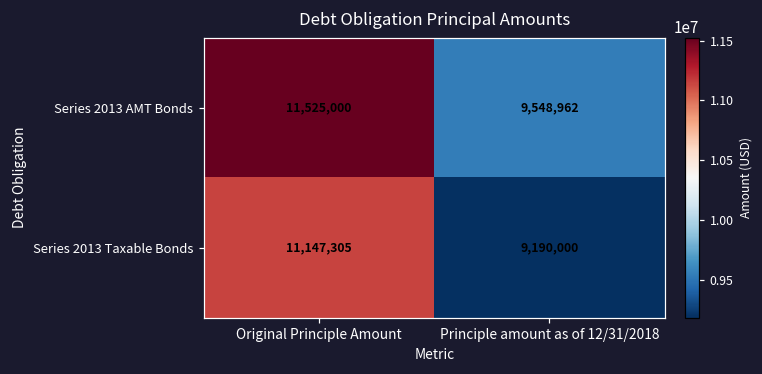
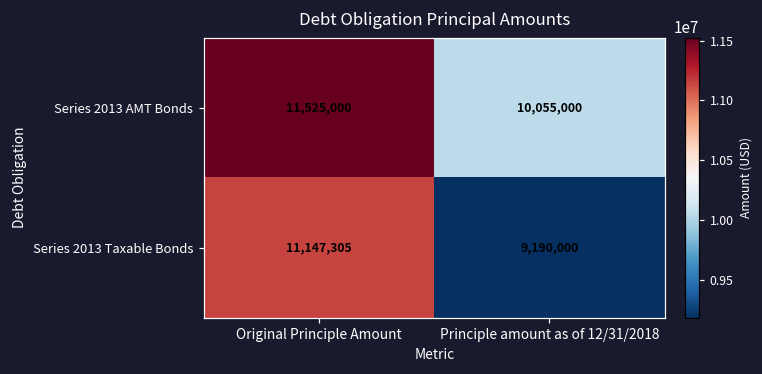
  {
    "Series 2013 AMT Bonds": {
      "Original Principle Amount": "11,525,000",
-     "Principle amount as of 12/31/2018": "9,548,962"
+     "Principle amount as of 12/31/2018": "10,055,000"
    },
    "Series 2013 Taxable Bonds": {
      "Original Principle Amount": "11,147,305",
      "Principle amount as of 12/31/2018": "9,190,000"
    }
  }
